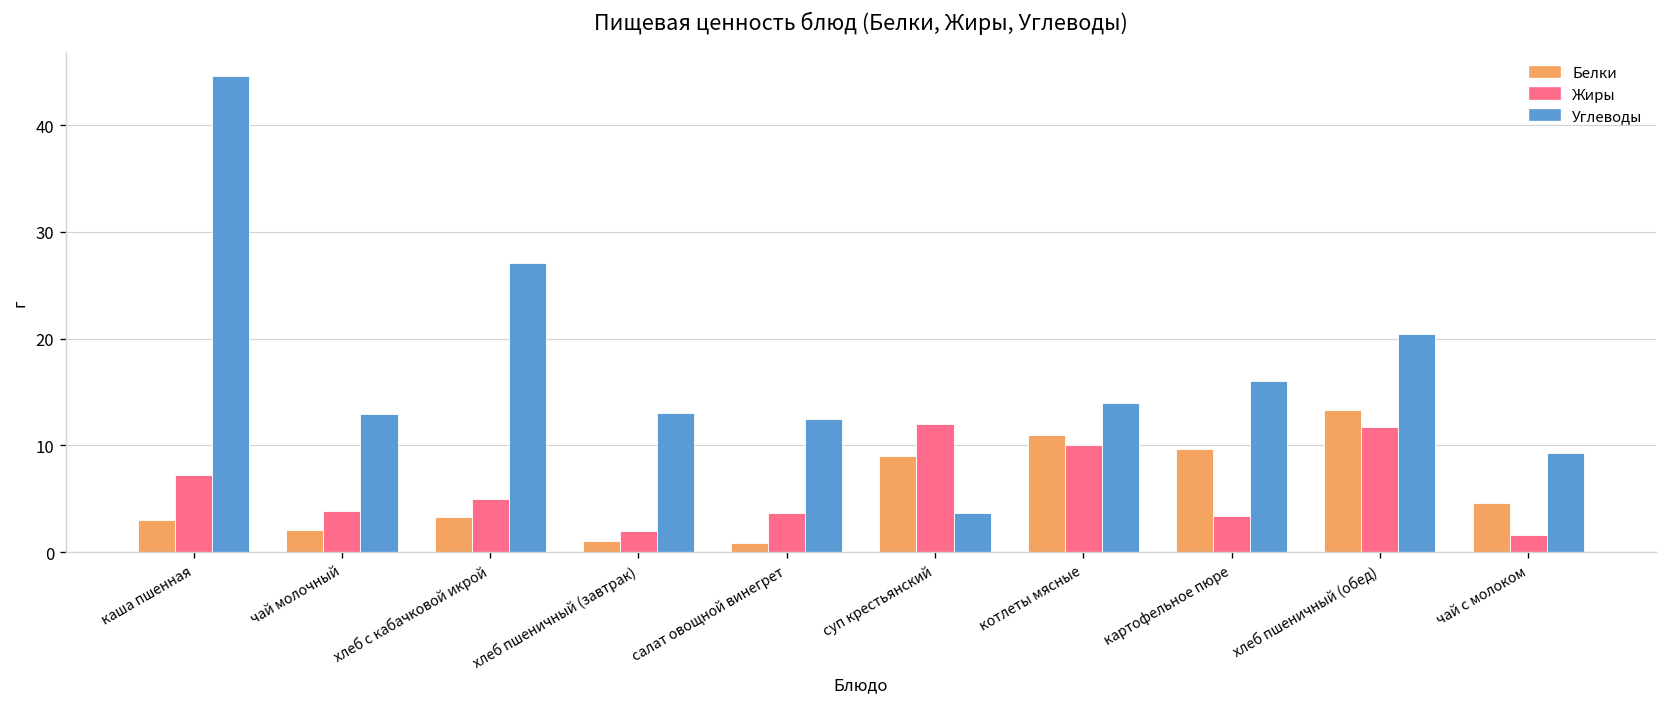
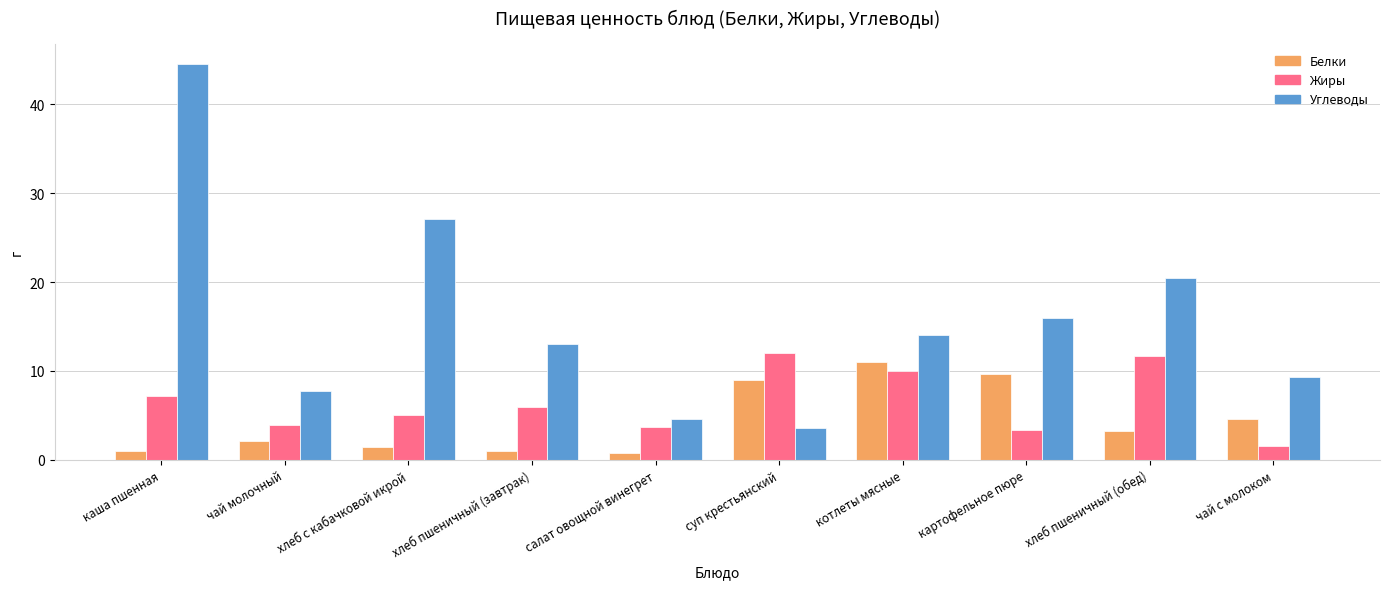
  {
    "Белки": {
-     "каша пшенная": 3,
+     "каша пшенная": 1,
      "чай молочный": 2,
-     "хлеб с кабачковой икрой": 3,
+     "хлеб с кабачковой икрой": 2,
      "хлеб пшеничный (завтрак)": 1,
      "салат овощной винегрет": 1,
      "суп крестьянский": 9,
      "котлеты мясные": 11,
      "картофельное пюре": 10,
-     "хлеб пшеничный (обед)": 13,
+     "хлеб пшеничный (обед)": 3,
      "чай с молоком": 5
    },
    "Жиры": {
      "каша пшенная": 7,
      "чай молочный": 4,
      "хлеб с кабачковой икрой": 5,
-     "хлеб пшеничный (завтрак)": 2,
+     "хлеб пшеничный (завтрак)": 6,
      "салат овощной винегрет": 4,
      "суп крестьянский": 12,
      "котлеты мясные": 10,
      "картофельное пюре": 3,
      "хлеб пшеничный (обед)": 12,
      "чай с молоком": 2
    },
    "Углеводы": {
      "каша пшенная": 45,
-     "чай молочный": 13,
+     "чай молочный": 8,
      "хлеб с кабачковой икрой": 27,
      "хлеб пшеничный (завтрак)": 13,
-     "салат овощной винегрет": 13,
+     "салат овощной винегрет": 5,
      "суп крестьянский": 4,
      "котлеты мясные": 14,
      "картофельное пюре": 16,
      "хлеб пшеничный (обед)": 20,
      "чай с молоком": 9
    }
  }
